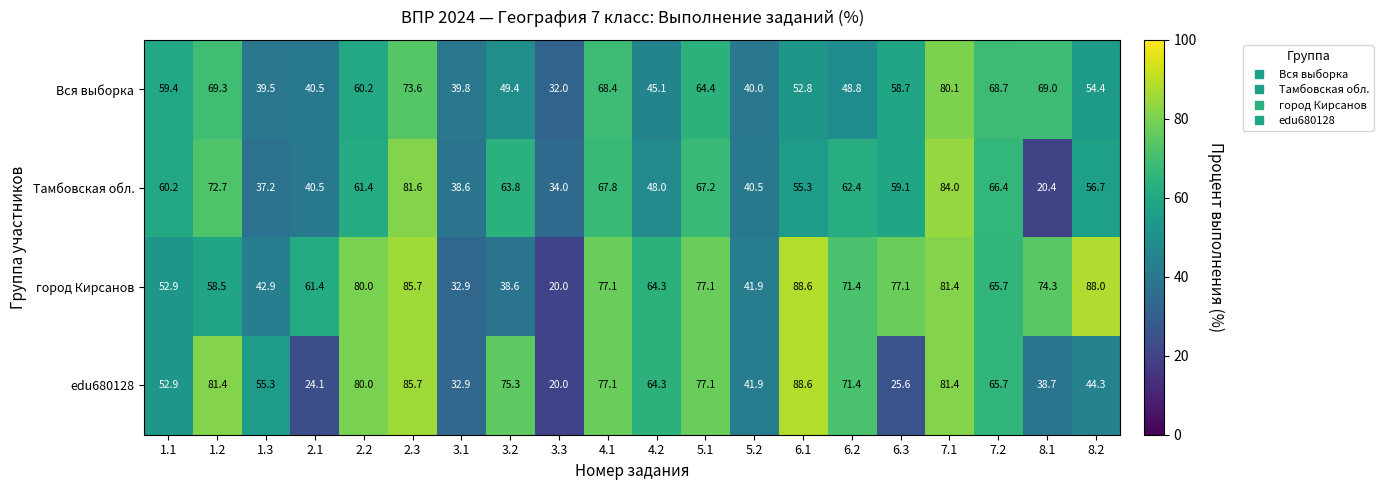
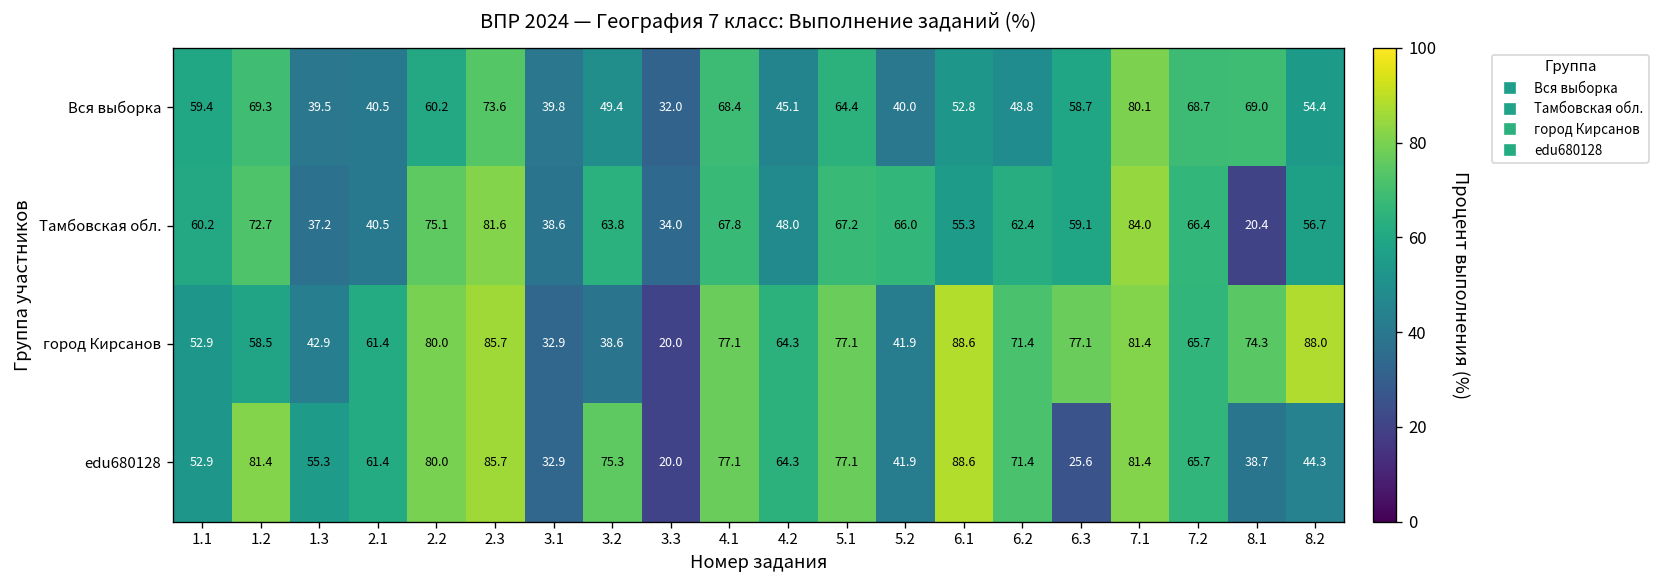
  {
    "Вся выборка": {
      "1.1": 59.4,
      "1.2": 69.3,
      "1.3": 39.5,
      "2.1": 40.5,
      "2.2": 60.2,
      "2.3": 73.6,
      "3.1": 39.8,
      "3.2": 49.4,
      "3.3": 32.0,
      "4.1": 68.4,
      "4.2": 45.1,
      "5.1": 64.4,
      "5.2": 40.0,
      "6.1": 52.8,
      "6.2": 48.8,
      "6.3": 58.7,
      "7.1": 80.1,
      "7.2": 68.7,
      "8.1": 69.0,
      "8.2": 54.4
    },
    "Тамбовская обл.": {
      "1.1": 60.2,
      "1.2": 72.7,
      "1.3": 37.2,
      "2.1": 40.5,
-     "2.2": 61.4,
+     "2.2": 75.1,
      "2.3": 81.6,
      "3.1": 38.6,
      "3.2": 63.8,
      "3.3": 34.0,
      "4.1": 67.8,
      "4.2": 48.0,
      "5.1": 67.2,
-     "5.2": 40.5,
+     "5.2": 66.0,
      "6.1": 55.3,
      "6.2": 62.4,
      "6.3": 59.1,
      "7.1": 84.0,
      "7.2": 66.4,
      "8.1": 20.4,
      "8.2": 56.7
    },
    "город Кирсанов": {
      "1.1": 52.9,
      "1.2": 58.5,
      "1.3": 42.9,
      "2.1": 61.4,
      "2.2": 80.0,
      "2.3": 85.7,
      "3.1": 32.9,
      "3.2": 38.6,
      "3.3": 20.0,
      "4.1": 77.1,
      "4.2": 64.3,
      "5.1": 77.1,
      "5.2": 41.9,
      "6.1": 88.6,
      "6.2": 71.4,
      "6.3": 77.1,
      "7.1": 81.4,
      "7.2": 65.7,
      "8.1": 74.3,
      "8.2": 88.0
    },
    "edu680128": {
      "1.1": 52.9,
      "1.2": 81.4,
      "1.3": 55.3,
-     "2.1": 24.1,
+     "2.1": 61.4,
      "2.2": 80.0,
      "2.3": 85.7,
      "3.1": 32.9,
      "3.2": 75.3,
      "3.3": 20.0,
      "4.1": 77.1,
      "4.2": 64.3,
      "5.1": 77.1,
      "5.2": 41.9,
      "6.1": 88.6,
      "6.2": 71.4,
      "6.3": 25.6,
      "7.1": 81.4,
      "7.2": 65.7,
      "8.1": 38.7,
      "8.2": 44.3
    }
  }
